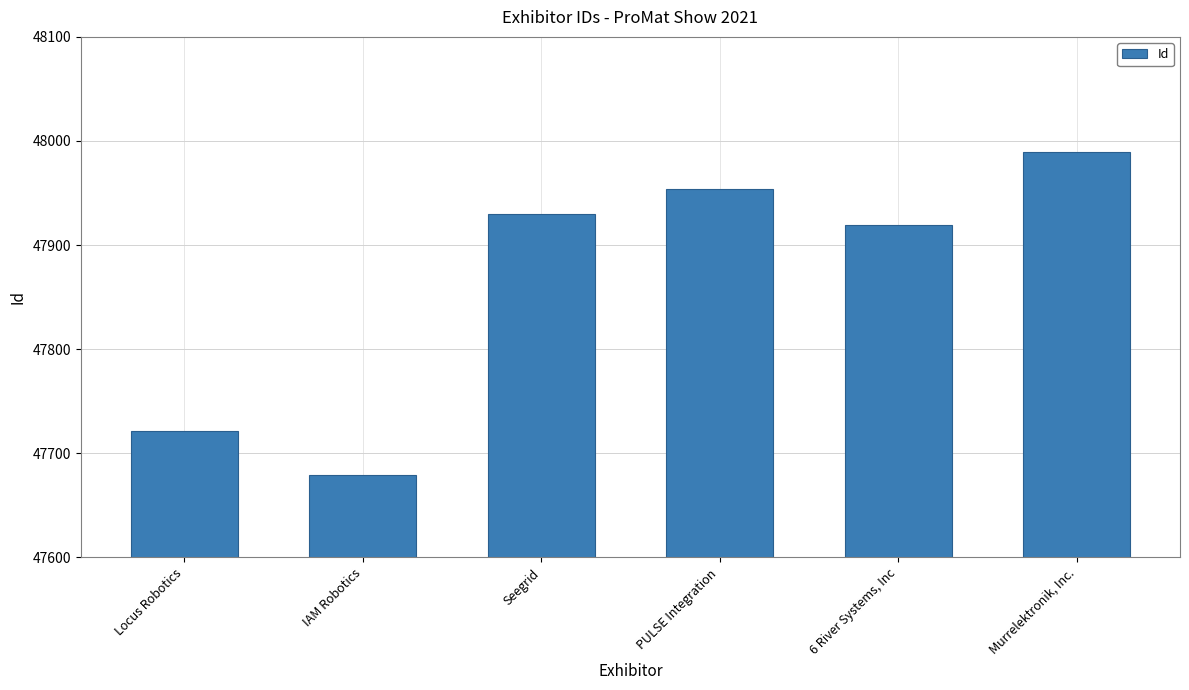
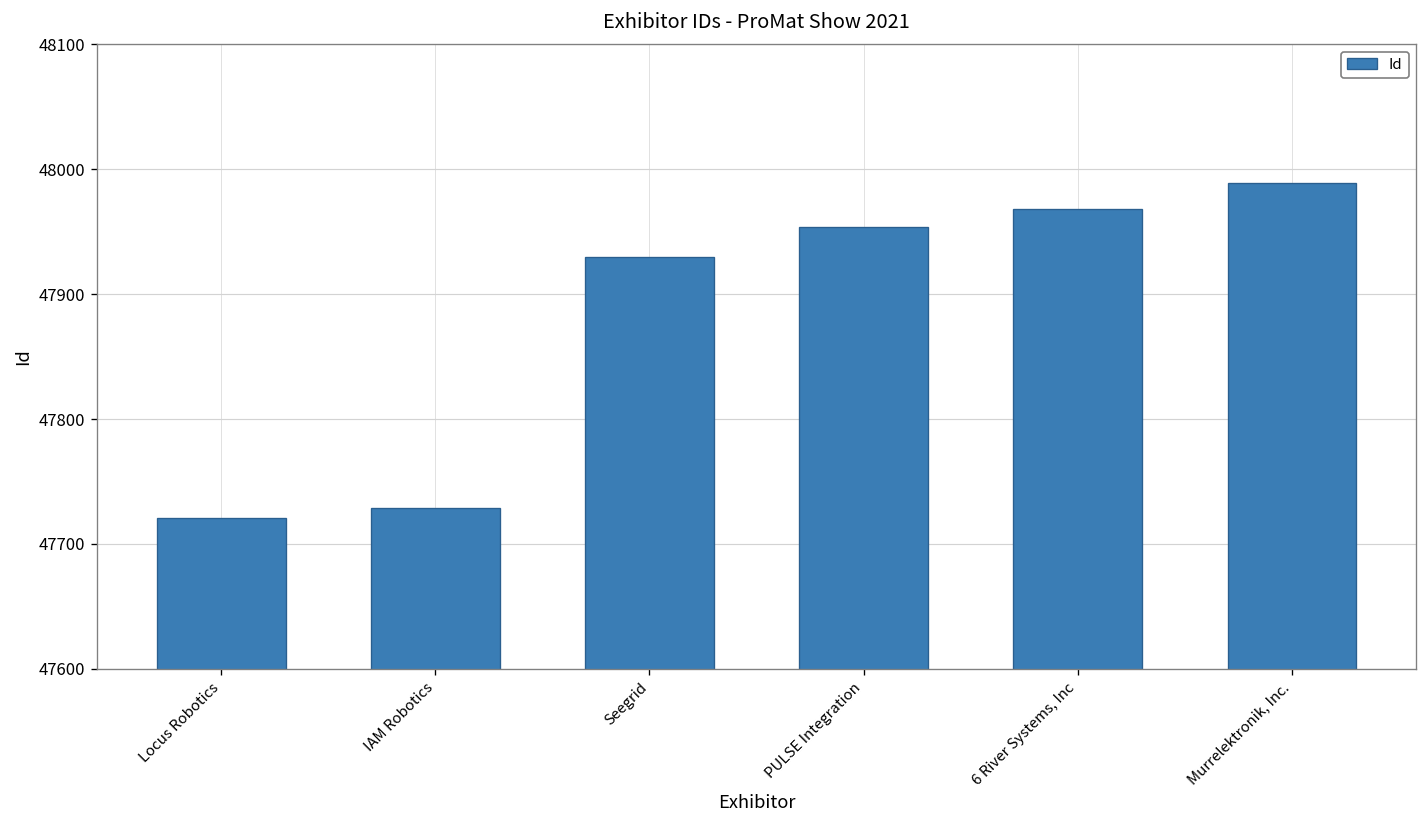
  {
    "Locus Robotics": 47721,
-   "IAM Robotics": 47679,
+   "IAM Robotics": 47729,
    "Seegrid": 47930,
    "PULSE Integration": 47954,
-   "6 River Systems, Inc": 47919,
+   "6 River Systems, Inc": 47968,
    "Murrelektronik, Inc.": 47989
  }
